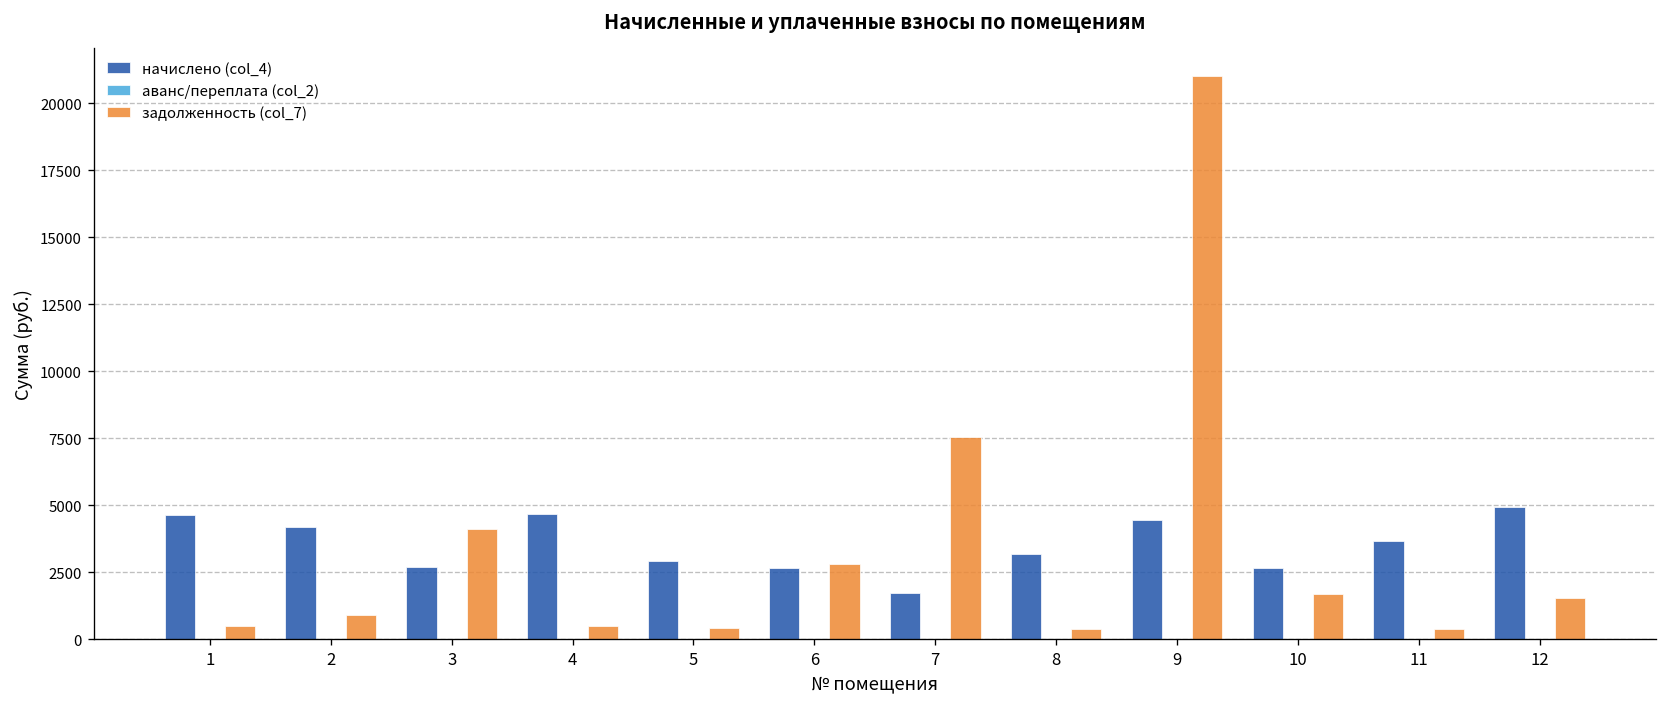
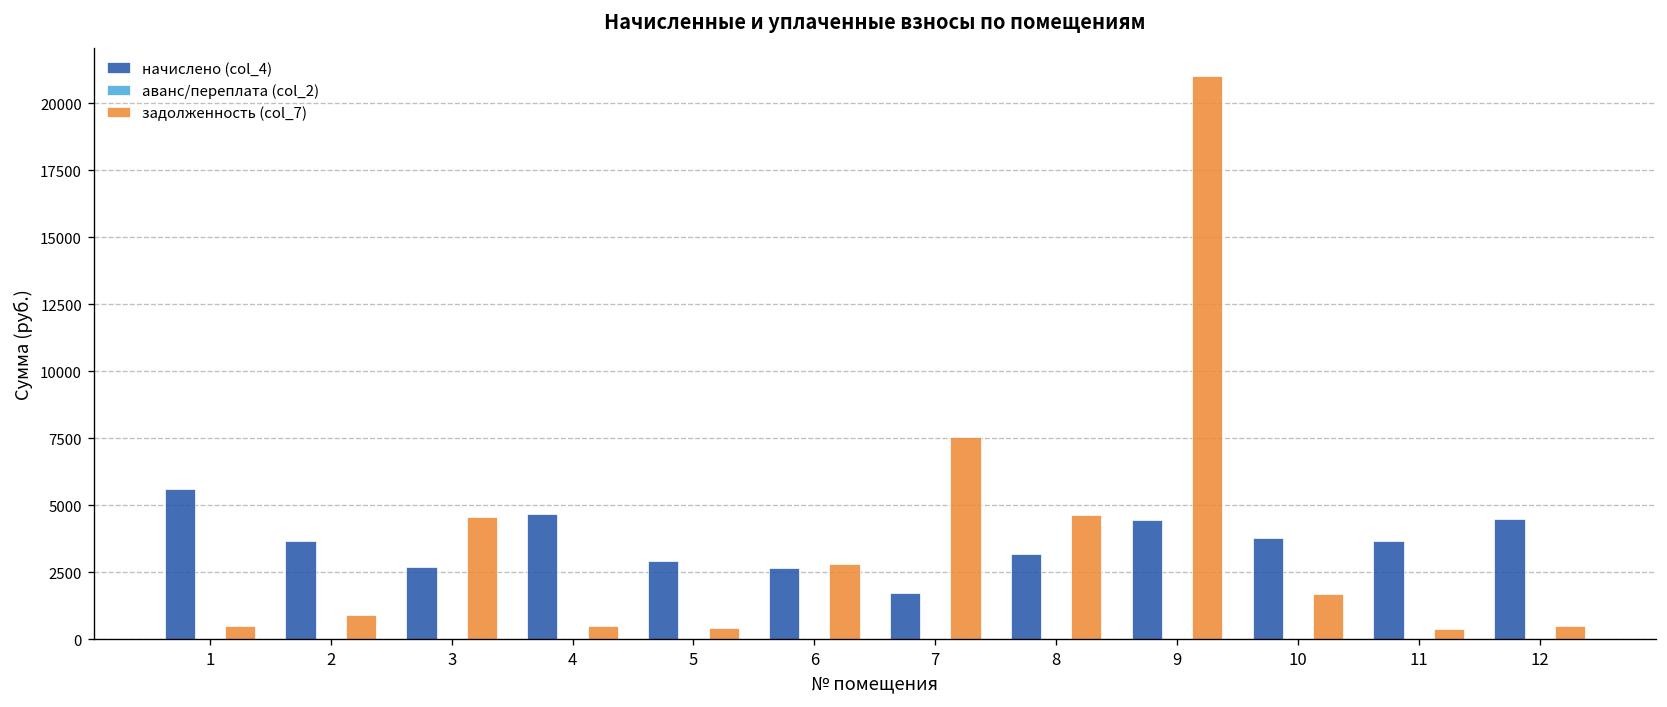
  {
    "начислено (col_4)": {
-     "1": 4600,
-     "2": 4200,
+     "1": 5600,
+     "2": 3700,
      "3": 2700,
      "4": 4700,
      "5": 2900,
      "6": 2700,
      "7": 1700,
      "8": 3200,
      "9": 4500,
-     "10": 2700,
+     "10": 3800,
      "11": 3700,
-     "12": 4900
+     "12": 4500
    },
    "аванс/переплата (col_2)": {
      "1": 0,
      "2": 0,
      "3": 0,
      "4": 0,
      "5": 0,
      "6": 0,
      "7": 0,
      "8": 0,
      "9": 0,
      "10": 0,
      "11": 0,
      "12": 0
    },
    "задолженность (col_7)": {
      "1": 500,
      "2": 900,
-     "3": 4100,
+     "3": 4600,
      "4": 500,
      "5": 400,
      "6": 2800,
      "7": 7600,
-     "8": 400,
+     "8": 4600,
      "9": 21000,
      "10": 1700,
      "11": 400,
-     "12": 1500
+     "12": 500
    }
  }
